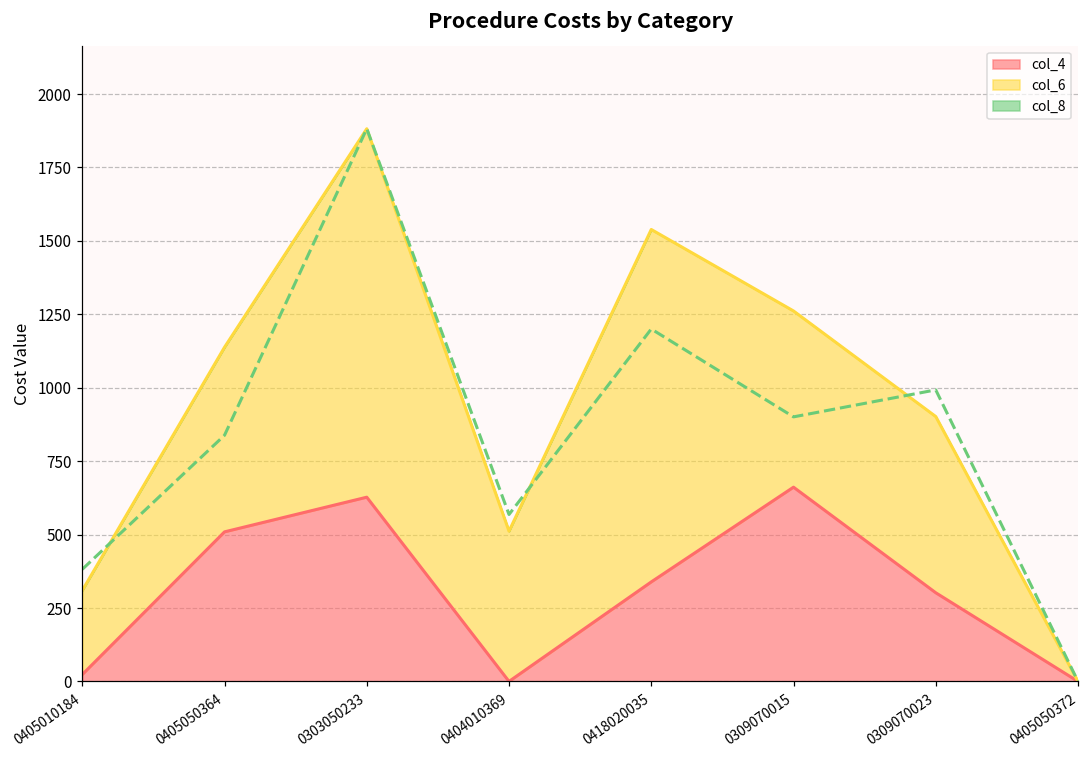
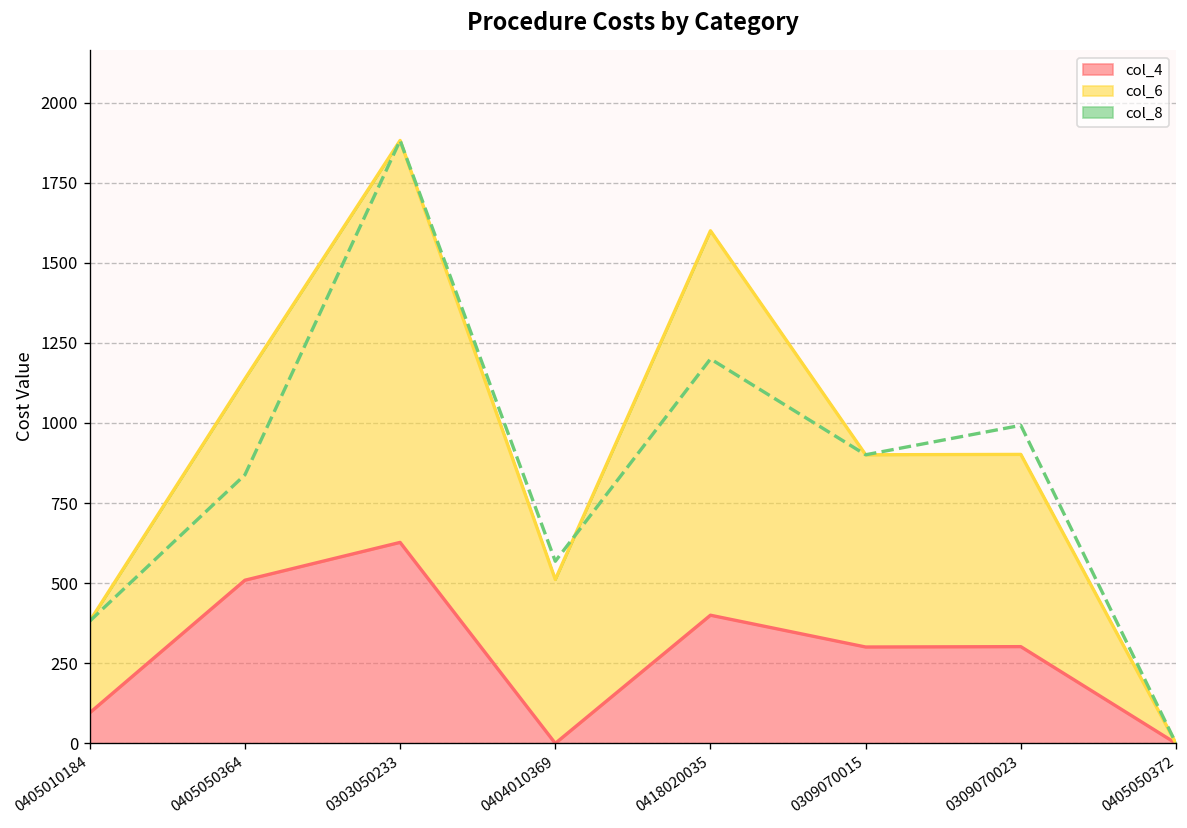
  {
    "col_4": {
-     "0405010184": 20,
+     "0405010184": 100,
      "0405050364": 510,
      "0303050233": 630,
      "0404010369": 0,
-     "0418020035": 340,
-     "0309070015": 660,
+     "0418020035": 400,
+     "0309070015": 300,
      "0309070023": 300
    }
  }
